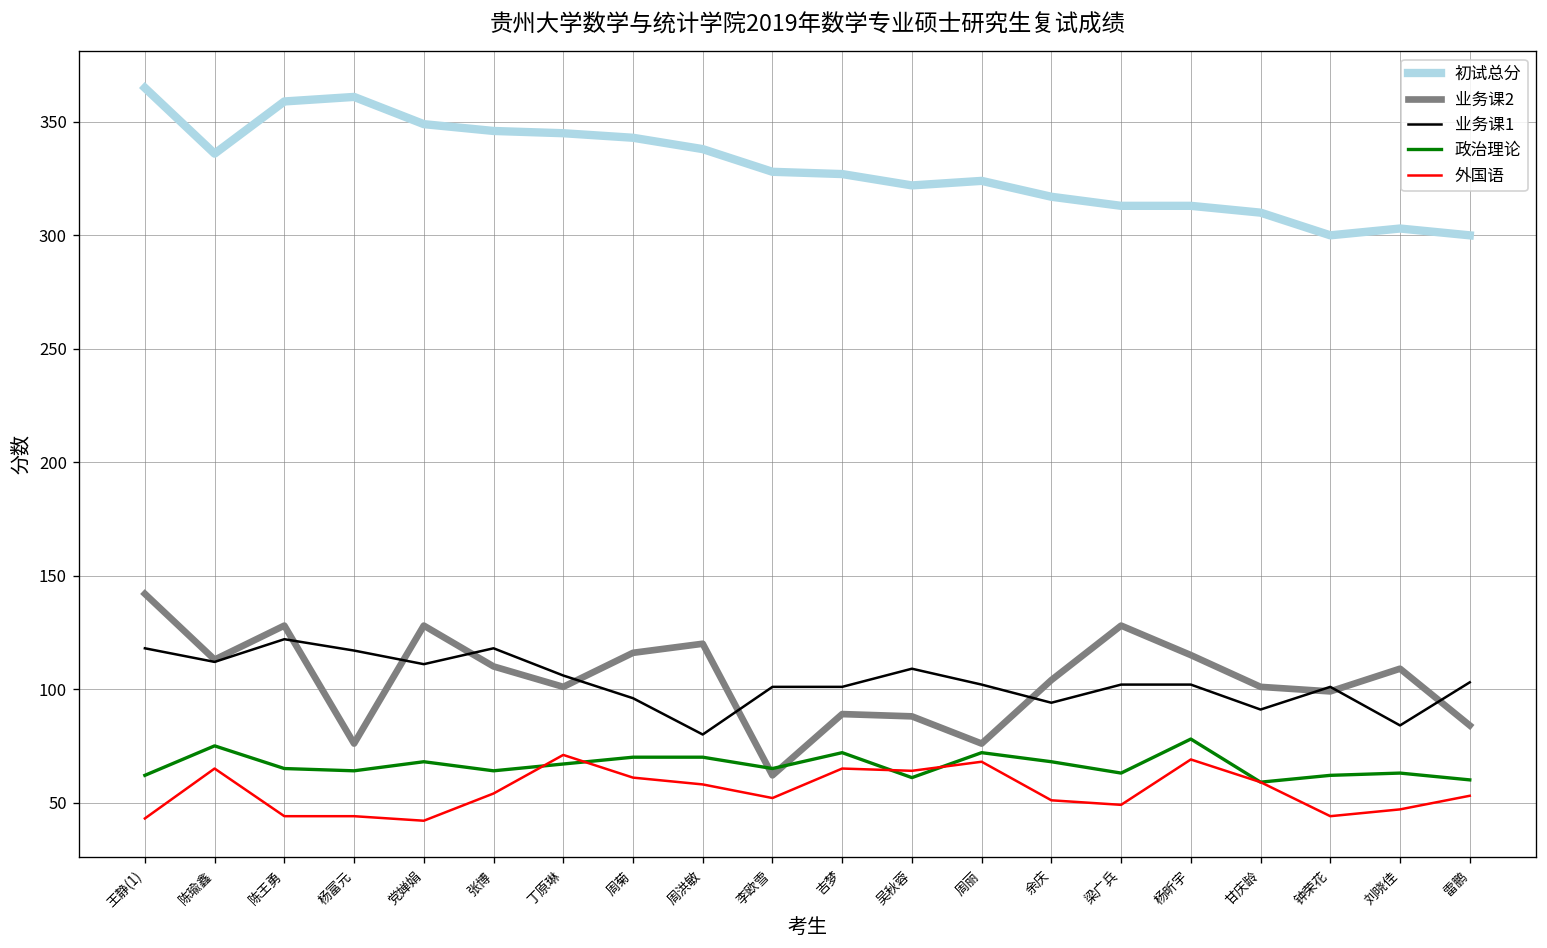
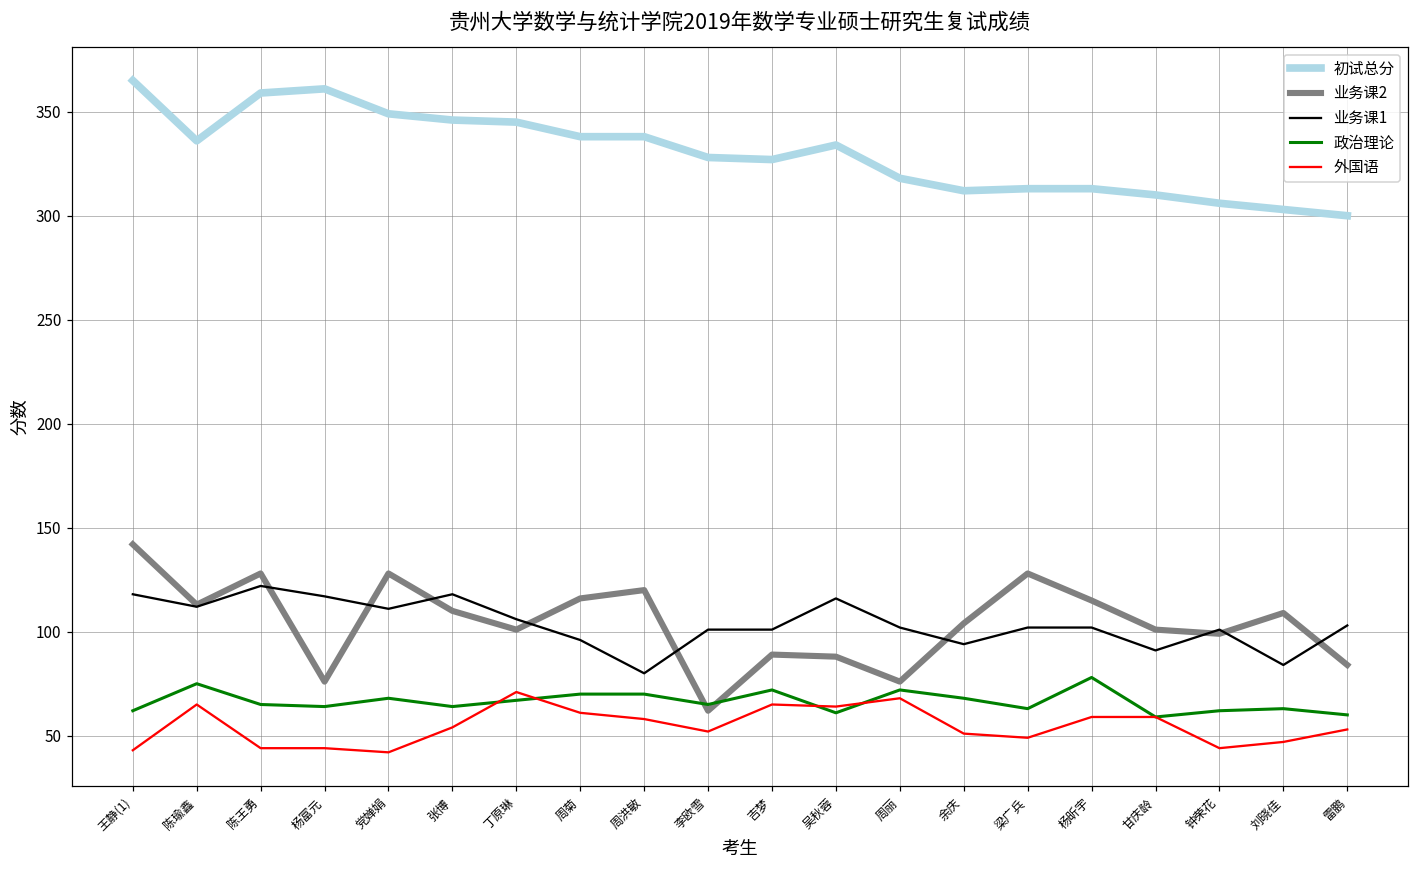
  {
    "初试总分": {
      "王静(1)": 365,
      "陈瑜鑫": 336,
      "陈王勇": 359,
      "杨富元": 361,
      "党婵娟": 349,
      "张博": 346,
      "丁原琳": 345,
-     "周菊": 343,
+     "周菊": 338,
      "周洪敏": 338,
      "李欧雪": 328,
      "吉梦": 327,
-     "吴秋蓉": 322,
-     "周丽": 324,
-     "余庆": 317,
+     "吴秋蓉": 334,
+     "周丽": 318,
+     "余庆": 312,
      "梁广兵": 313,
      "杨昕宇": 313,
      "甘庆龄": 310,
-     "钟荣花": 300,
+     "钟荣花": 306,
      "刘晓佳": 303,
      "雷鹏": 300
    },
    "业务课2": {
      "王静(1)": 142,
      "陈王勇": 128,
      "杨富元": 76,
      "党婵娟": 128,
      "张博": 110,
      "丁原琳": 101,
      "周菊": 116,
      "周洪敏": 120,
      "李欧雪": 62,
      "吉梦": 89,
      "吴秋蓉": 88,
      "周丽": 76,
      "余庆": 104,
      "梁广兵": 128,
      "杨昕宇": 115,
      "甘庆龄": 101,
      "钟荣花": 99,
      "刘晓佳": 109,
      "雷鹏": 84
    },
    "业务课1": {
      "王静(1)": 118,
      "陈王勇": 122,
      "杨富元": 117,
      "党婵娟": 111,
      "张博": 118,
      "丁原琳": 106,
      "周菊": 96,
      "周洪敏": 80,
      "李欧雪": 101,
      "吉梦": 101,
-     "吴秋蓉": 109,
+     "吴秋蓉": 116,
      "周丽": 102,
      "余庆": 94,
      "梁广兵": 102,
      "杨昕宇": 102,
      "甘庆龄": 91,
      "钟荣花": 101,
      "刘晓佳": 84,
      "雷鹏": 103
    },
    "政治理论": {
      "王静(1)": 62,
      "陈瑜鑫": 75,
      "陈王勇": 65,
      "杨富元": 64,
      "党婵娟": 68,
      "张博": 64,
      "丁原琳": 67,
      "周菊": 70,
      "周洪敏": 70,
      "李欧雪": 65,
      "吉梦": 72,
      "吴秋蓉": 61,
      "周丽": 72,
      "余庆": 68,
      "梁广兵": 63,
      "杨昕宇": 78,
      "钟荣花": 62,
      "刘晓佳": 63,
      "雷鹏": 60
    },
    "外国语": {
      "王静(1)": 43,
      "陈瑜鑫": 65,
      "陈王勇": 44,
      "杨富元": 44,
      "党婵娟": 42,
      "张博": 54,
      "丁原琳": 71,
      "周菊": 61,
      "周洪敏": 58,
      "李欧雪": 52,
      "吉梦": 65,
      "吴秋蓉": 64,
      "周丽": 68,
      "余庆": 51,
      "梁广兵": 49,
-     "杨昕宇": 69,
+     "杨昕宇": 59,
      "钟荣花": 44,
      "刘晓佳": 47,
      "雷鹏": 53
    }
  }
